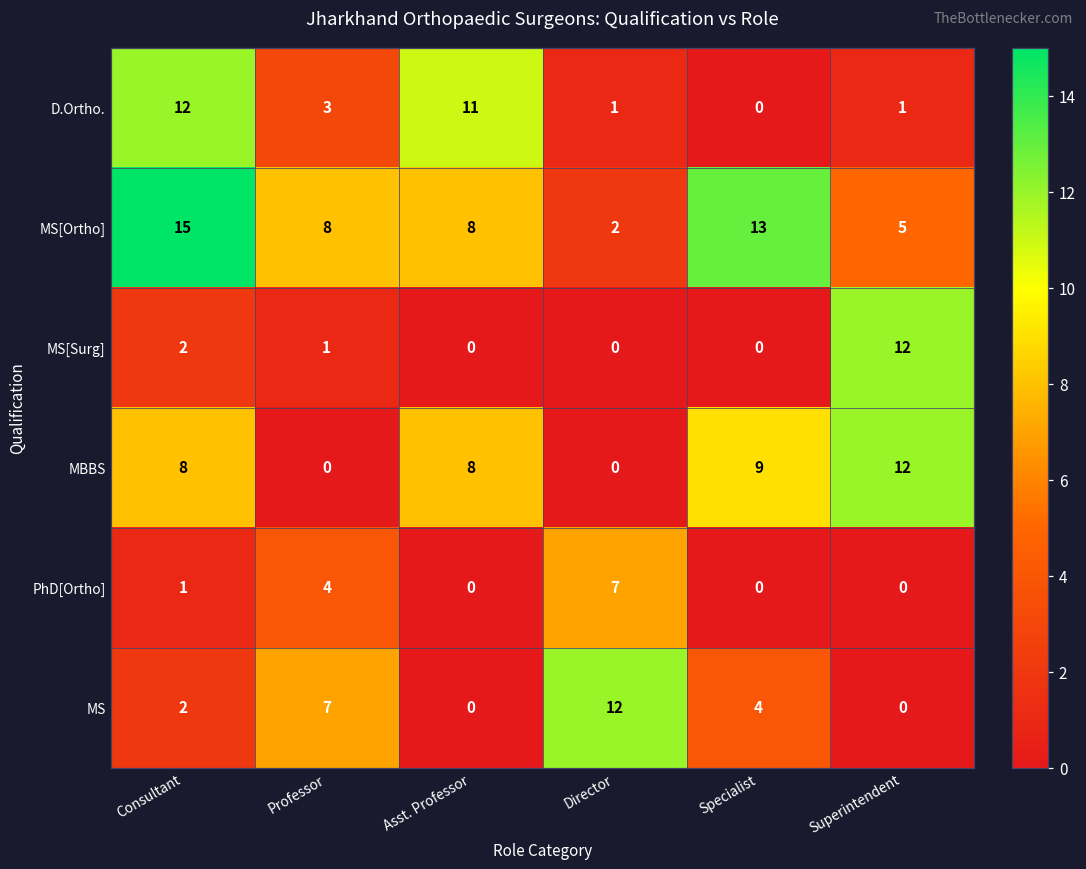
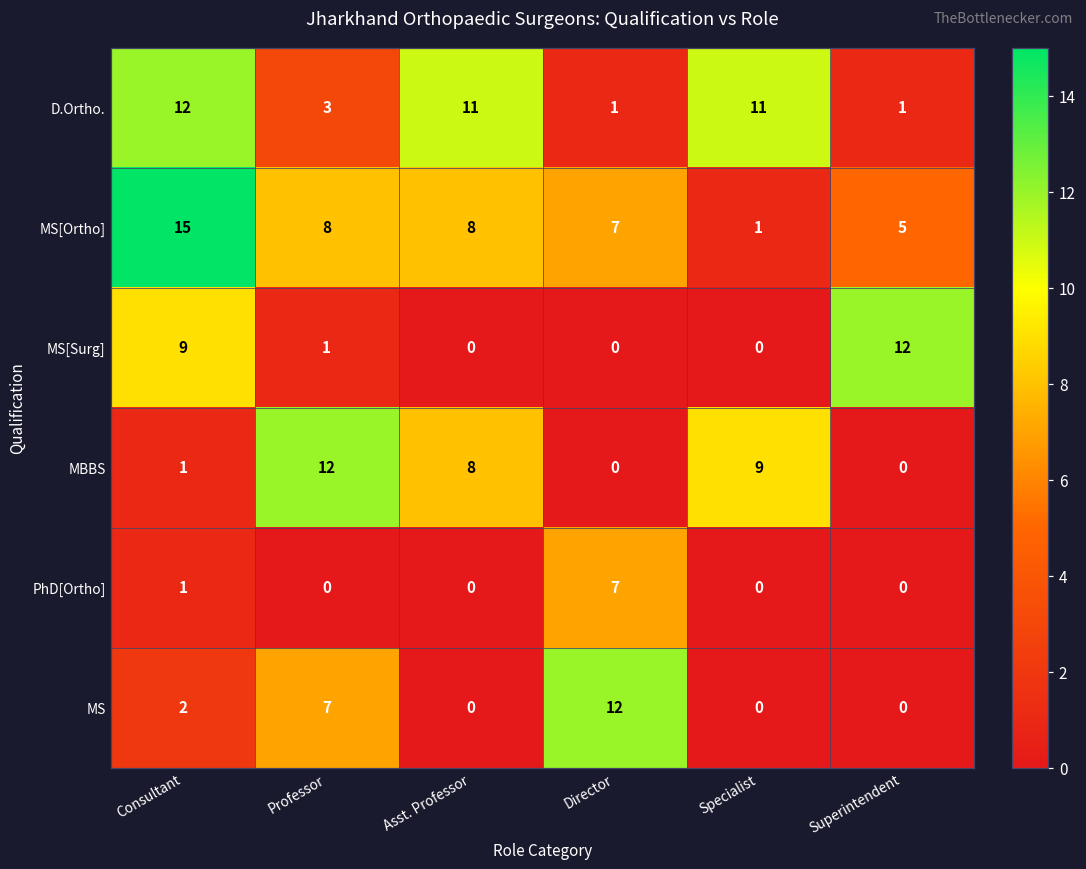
  {
    "D.Ortho.": {
      "Consultant": 12,
      "Professor": 3,
      "Asst. Professor": 11,
      "Director": 1,
-     "Specialist": 0,
+     "Specialist": 11,
      "Superintendent": 1
    },
    "MS[Ortho]": {
      "Consultant": 15,
      "Professor": 8,
      "Asst. Professor": 8,
-     "Director": 2,
-     "Specialist": 13,
+     "Director": 7,
+     "Specialist": 1,
      "Superintendent": 5
    },
    "MS[Surg]": {
-     "Consultant": 2,
+     "Consultant": 9,
      "Professor": 1,
      "Asst. Professor": 0,
      "Director": 0,
      "Specialist": 0,
      "Superintendent": 12
    },
    "MBBS": {
-     "Consultant": 8,
-     "Professor": 0,
+     "Consultant": 1,
+     "Professor": 12,
      "Asst. Professor": 8,
      "Director": 0,
      "Specialist": 9,
-     "Superintendent": 12
+     "Superintendent": 0
    },
    "PhD[Ortho]": {
      "Consultant": 1,
-     "Professor": 4,
+     "Professor": 0,
      "Asst. Professor": 0,
      "Director": 7,
      "Specialist": 0,
      "Superintendent": 0
    },
    "MS": {
      "Consultant": 2,
      "Professor": 7,
      "Asst. Professor": 0,
      "Director": 12,
-     "Specialist": 4,
+     "Specialist": 0,
      "Superintendent": 0
    }
  }
